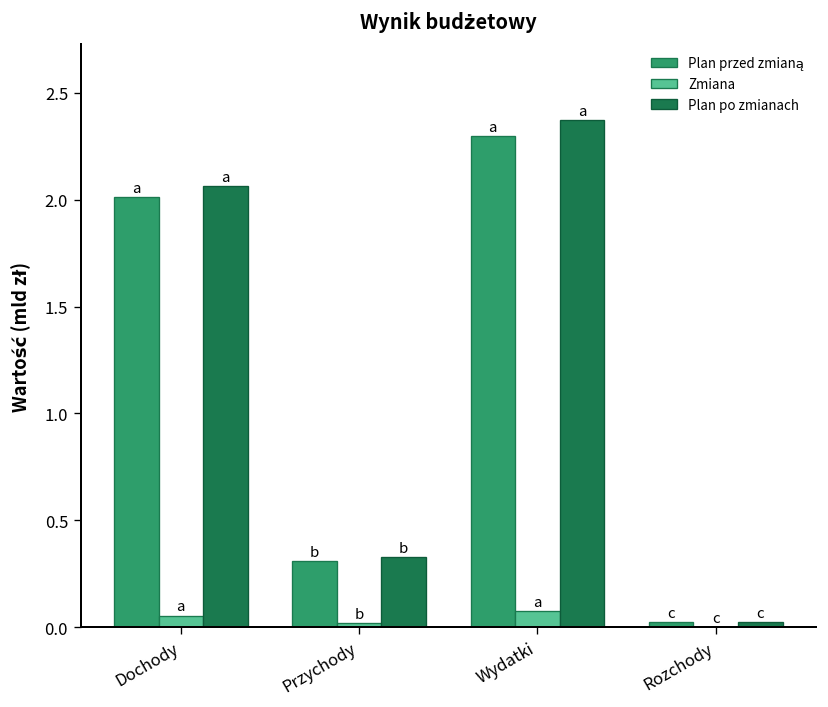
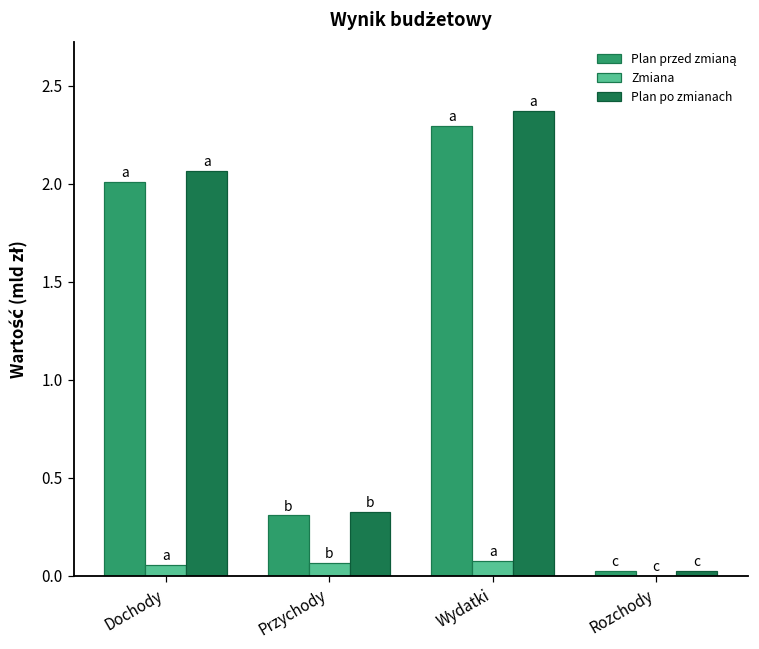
  {
    "Zmiana": {
      "Dochody": 0.05,
-     "Przychody": 0.02,
+     "Przychody": 0.06,
      "Wydatki": 0.07,
      "Rozchody": 0.00
    }
  }
